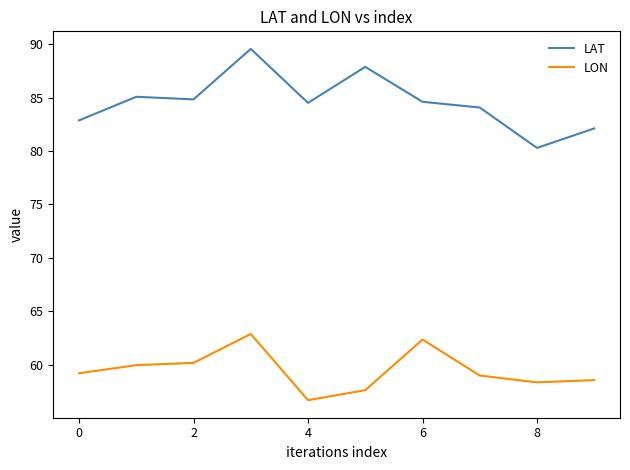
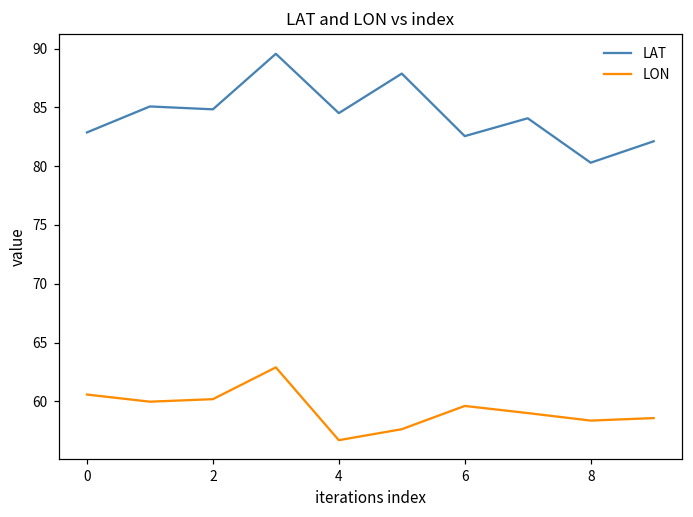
  {
    "LAT": {
      "0": 82.9,
      "2": 84.8,
      "4": 84.5,
-     "6": 84.6,
+     "6": 82.6,
      "8": 80.3
    },
    "LON": {
-     "0": 59.2,
+     "0": 60.6,
      "2": 60.2,
      "4": 56.7,
-     "6": 62.4,
+     "6": 59.6,
      "8": 58.4
    }
  }
